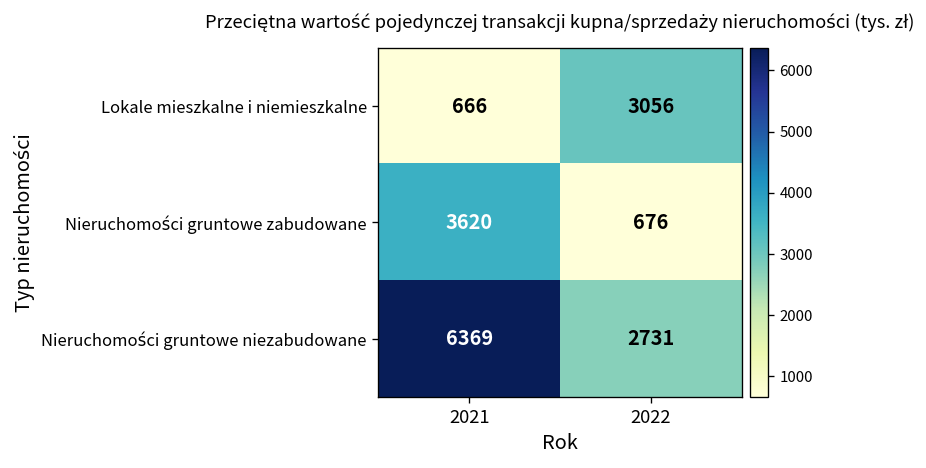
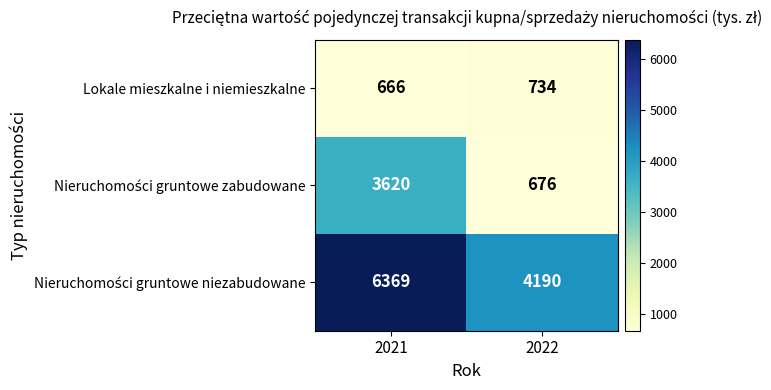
  {
    "Lokale mieszkalne i niemieszkalne": {
      "2021": 666,
-     "2022": 3056
+     "2022": 734
    },
    "Nieruchomości gruntowe zabudowane": {
      "2021": 3620,
      "2022": 676
    },
    "Nieruchomości gruntowe niezabudowane": {
      "2021": 6369,
-     "2022": 2731
+     "2022": 4190
    }
  }
